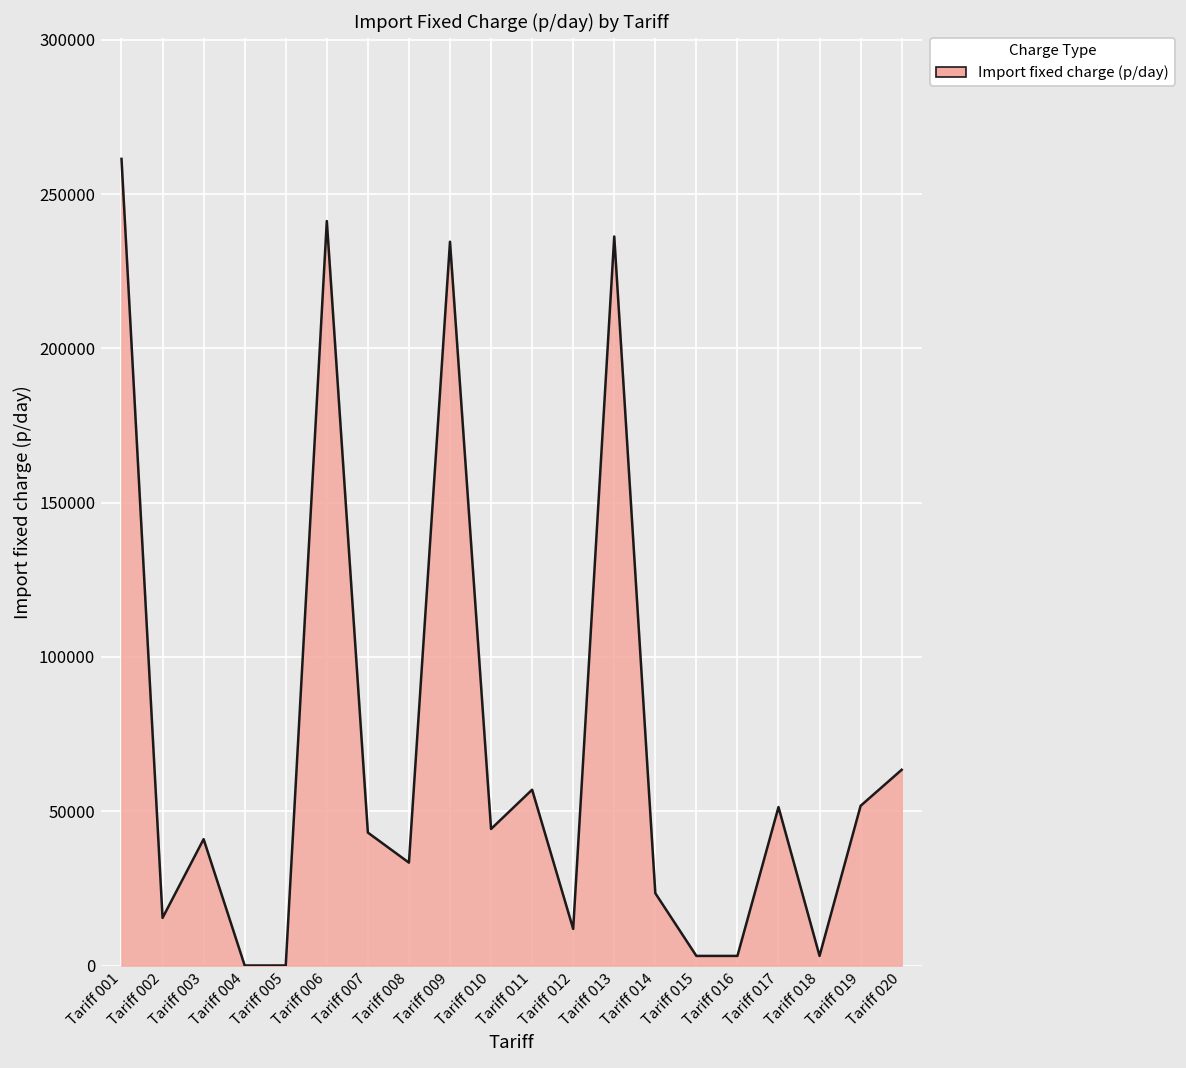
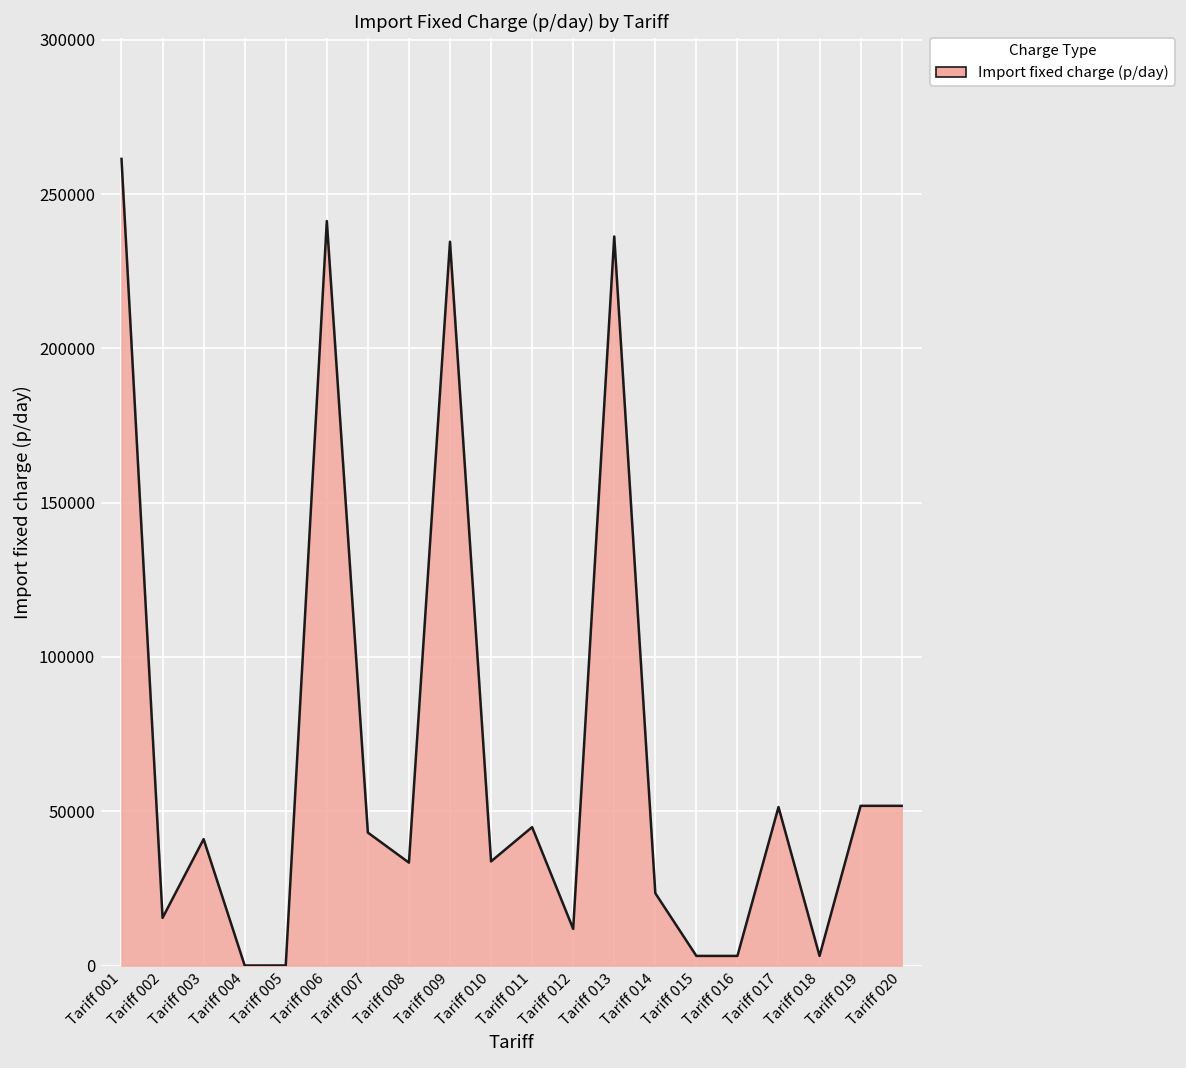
  {
    "Tariff 001": 261000,
    "Tariff 002": 15000,
    "Tariff 003": 41000,
    "Tariff 004": 0,
    "Tariff 005": 0,
    "Tariff 006": 241000,
    "Tariff 007": 43000,
    "Tariff 008": 33000,
    "Tariff 009": 235000,
-   "Tariff 010": 44000,
-   "Tariff 011": 57000,
+   "Tariff 010": 34000,
+   "Tariff 011": 45000,
    "Tariff 012": 12000,
    "Tariff 013": 236000,
    "Tariff 014": 23000,
    "Tariff 015": 3000,
    "Tariff 016": 3000,
    "Tariff 017": 51000,
    "Tariff 018": 3000,
    "Tariff 019": 52000,
-   "Tariff 020": 63000
+   "Tariff 020": 52000
  }
